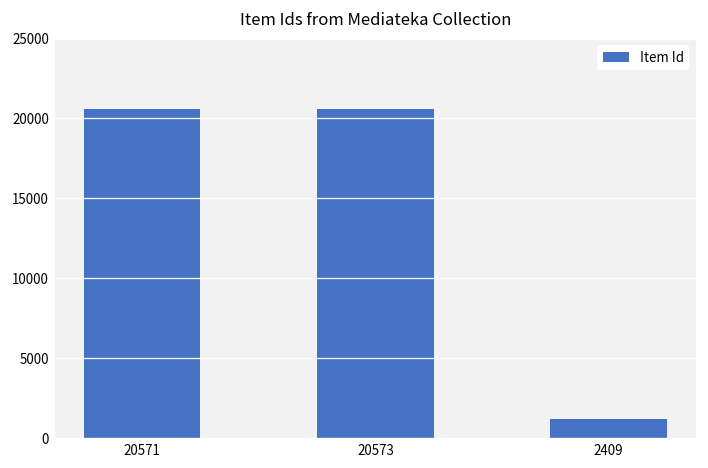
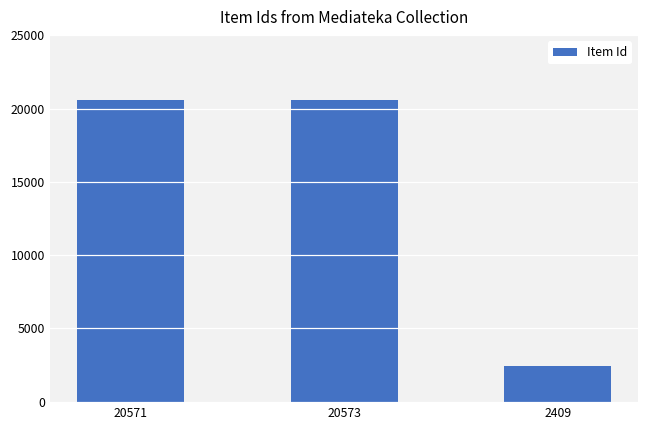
  {
    "20571": 20600,
    "20573": 20600,
-   "2409": 1200
+   "2409": 2400
  }
